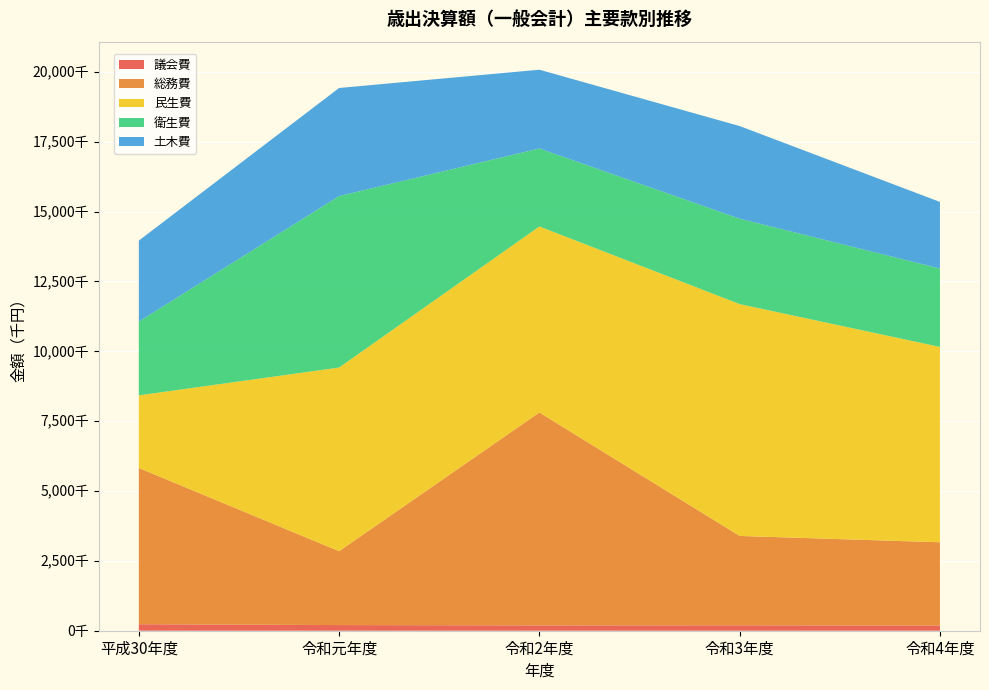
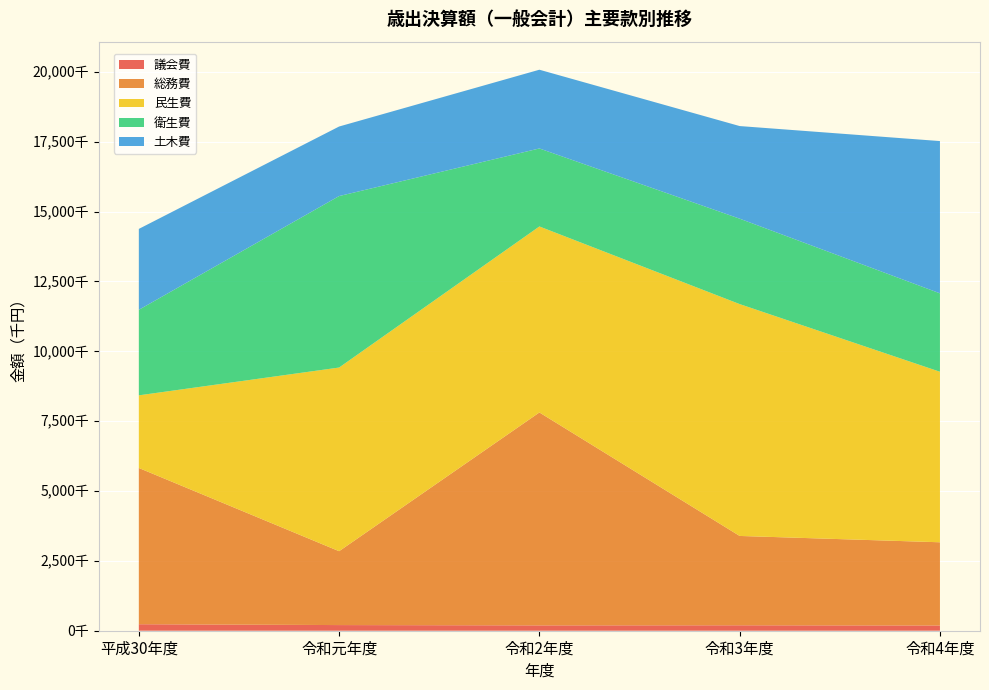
  {
    "民生費": {
      "平成30年度": "2,600千",
      "令和元年度": "6,600千",
      "令和2年度": "6,700千",
      "令和3年度": "8,300千",
-     "令和4年度": "7,000千"
+     "令和4年度": "6,100千"
    },
    "衛生費": {
-     "平成30年度": "2,600千",
+     "平成30年度": "3,100千",
      "令和元年度": "6,100千",
      "令和2年度": "2,800千",
      "令和3年度": "3,100千",
      "令和4年度": "2,800千"
    },
    "土木費": {
      "平成30年度": "2,900千",
-     "令和元年度": "3,900千",
+     "令和元年度": "2,500千",
      "令和2年度": "2,800千",
      "令和3年度": "3,300千",
-     "令和4年度": "2,400千"
+     "令和4年度": "5,400千"
    }
  }
